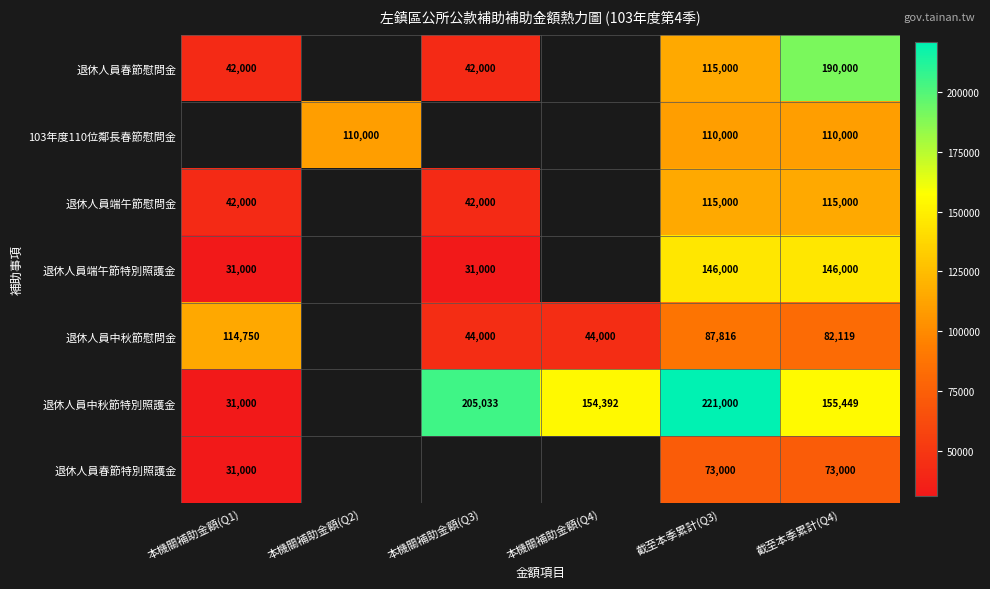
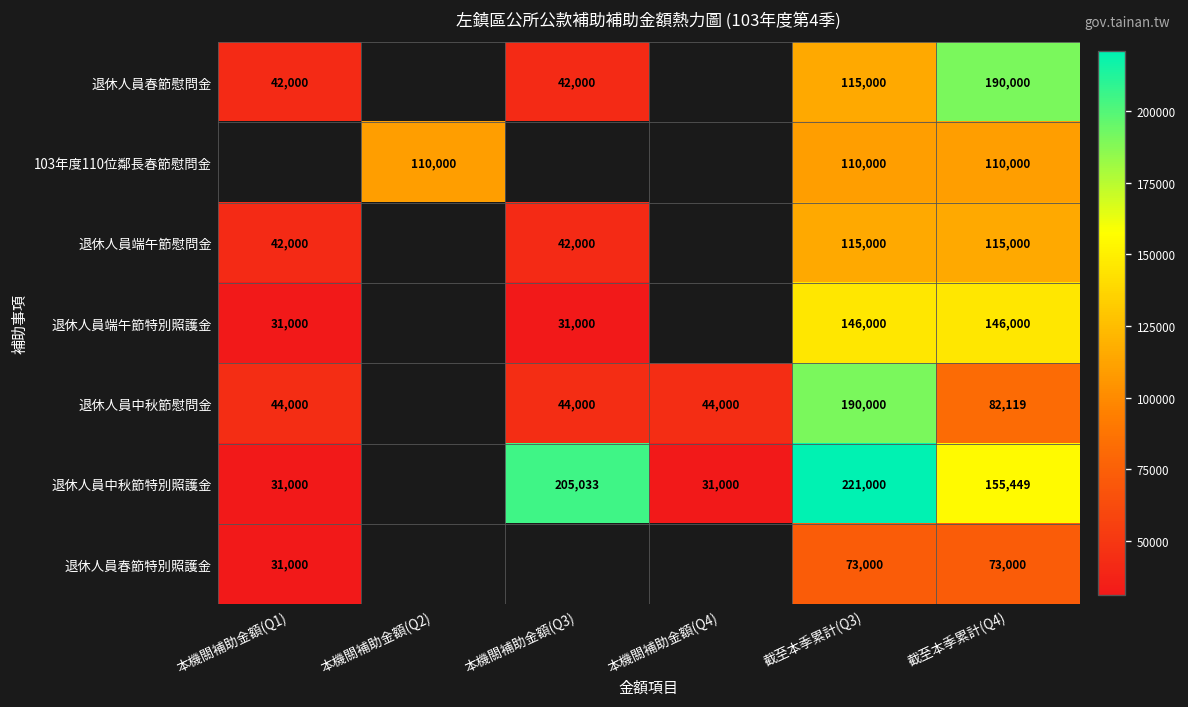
  {
    "退休人員春節慰問金": {
      "本機關補助金額(Q1)": "42,000",
      "本機關補助金額(Q3)": "42,000",
      "截至本季累計(Q3)": "115,000",
      "截至本季累計(Q4)": "190,000"
    },
    "103年度110位鄰長春節慰問金": {
      "本機關補助金額(Q2)": "110,000",
      "截至本季累計(Q3)": "110,000",
      "截至本季累計(Q4)": "110,000"
    },
    "退休人員端午節慰問金": {
      "本機關補助金額(Q1)": "42,000",
      "本機關補助金額(Q3)": "42,000",
      "截至本季累計(Q3)": "115,000",
      "截至本季累計(Q4)": "115,000"
    },
    "退休人員端午節特別照護金": {
      "本機關補助金額(Q1)": "31,000",
      "本機關補助金額(Q3)": "31,000",
      "截至本季累計(Q3)": "146,000",
      "截至本季累計(Q4)": "146,000"
    },
    "退休人員中秋節慰問金": {
-     "本機關補助金額(Q1)": "114,750",
+     "本機關補助金額(Q1)": "44,000",
      "本機關補助金額(Q3)": "44,000",
      "本機關補助金額(Q4)": "44,000",
-     "截至本季累計(Q3)": "87,816",
+     "截至本季累計(Q3)": "190,000",
      "截至本季累計(Q4)": "82,119"
    },
    "退休人員中秋節特別照護金": {
      "本機關補助金額(Q1)": "31,000",
      "本機關補助金額(Q3)": "205,033",
-     "本機關補助金額(Q4)": "154,392",
+     "本機關補助金額(Q4)": "31,000",
      "截至本季累計(Q3)": "221,000",
      "截至本季累計(Q4)": "155,449"
    },
    "退休人員春節特別照護金": {
      "本機關補助金額(Q1)": "31,000",
      "截至本季累計(Q3)": "73,000",
      "截至本季累計(Q4)": "73,000"
    }
  }
